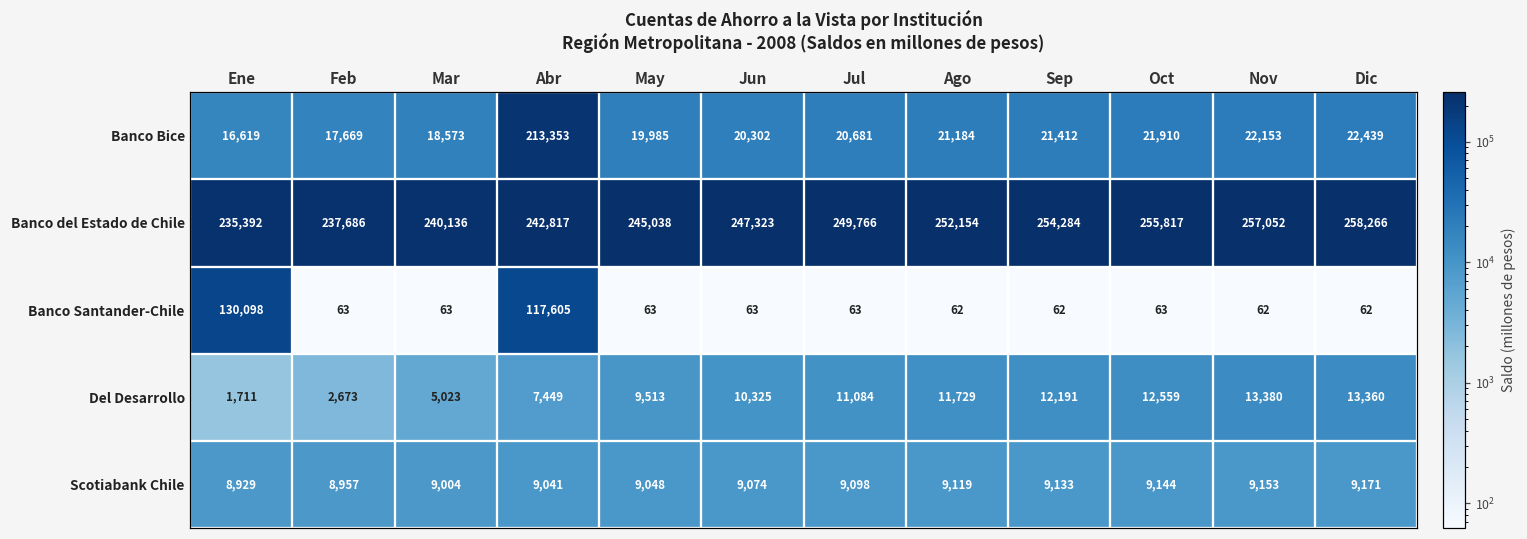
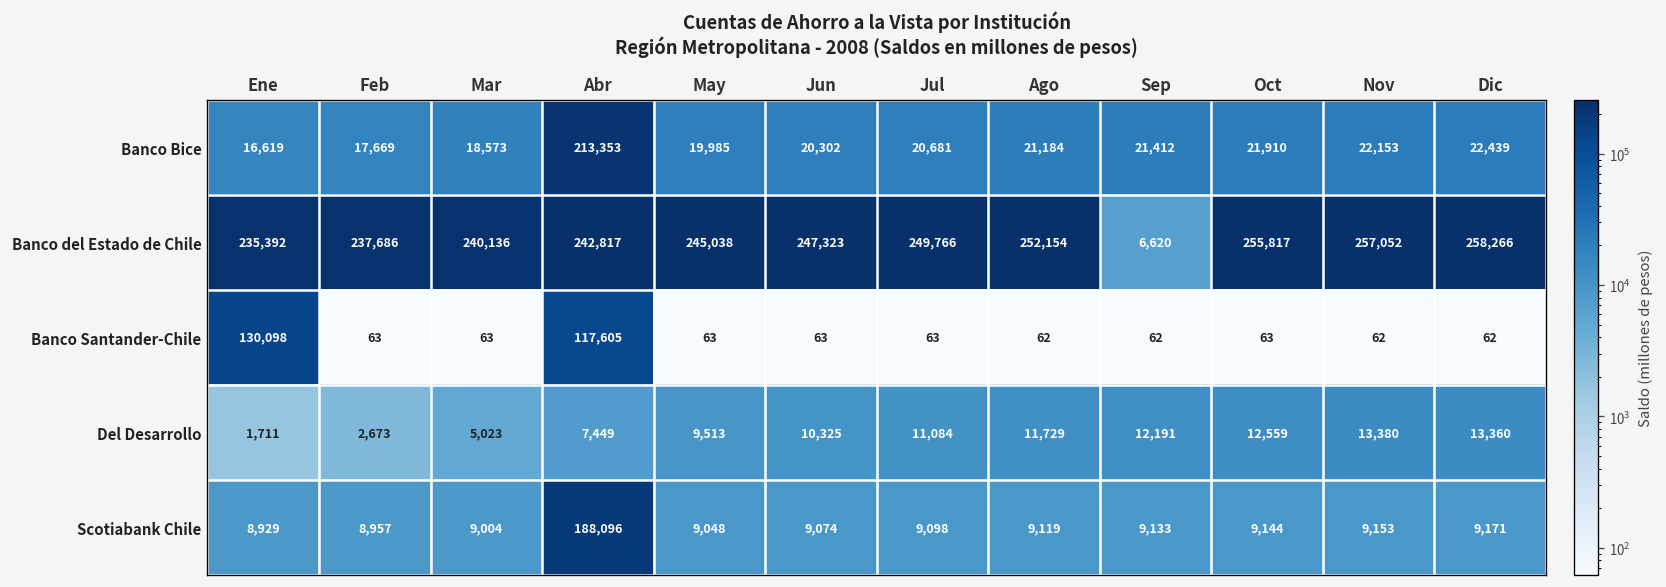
  {
    "Banco Bice": {
      "Ene": "16,619",
      "Feb": "17,669",
      "Mar": "18,573",
      "Abr": "213,353",
      "May": "19,985",
      "Jun": "20,302",
      "Jul": "20,681",
      "Ago": "21,184",
      "Sep": "21,412",
      "Oct": "21,910",
      "Nov": "22,153",
      "Dic": "22,439"
    },
    "Banco del Estado de Chile": {
      "Ene": "235,392",
      "Feb": "237,686",
      "Mar": "240,136",
      "Abr": "242,817",
      "May": "245,038",
      "Jun": "247,323",
      "Jul": "249,766",
      "Ago": "252,154",
-     "Sep": "254,284",
+     "Sep": "6,620",
      "Oct": "255,817",
      "Nov": "257,052",
      "Dic": "258,266"
    },
    "Banco Santander-Chile": {
      "Ene": "130,098",
      "Feb": "63",
      "Mar": "63",
      "Abr": "117,605",
      "May": "63",
      "Jun": "63",
      "Jul": "63",
      "Ago": "62",
      "Sep": "62",
      "Oct": "63",
      "Nov": "62",
      "Dic": "62"
    },
    "Del Desarrollo": {
      "Ene": "1,711",
      "Feb": "2,673",
      "Mar": "5,023",
      "Abr": "7,449",
      "May": "9,513",
      "Jun": "10,325",
      "Jul": "11,084",
      "Ago": "11,729",
      "Sep": "12,191",
      "Oct": "12,559",
      "Nov": "13,380",
      "Dic": "13,360"
    },
    "Scotiabank Chile": {
      "Ene": "8,929",
      "Feb": "8,957",
      "Mar": "9,004",
-     "Abr": "9,041",
+     "Abr": "188,096",
      "May": "9,048",
      "Jun": "9,074",
      "Jul": "9,098",
      "Ago": "9,119",
      "Sep": "9,133",
      "Oct": "9,144",
      "Nov": "9,153",
      "Dic": "9,171"
    }
  }
